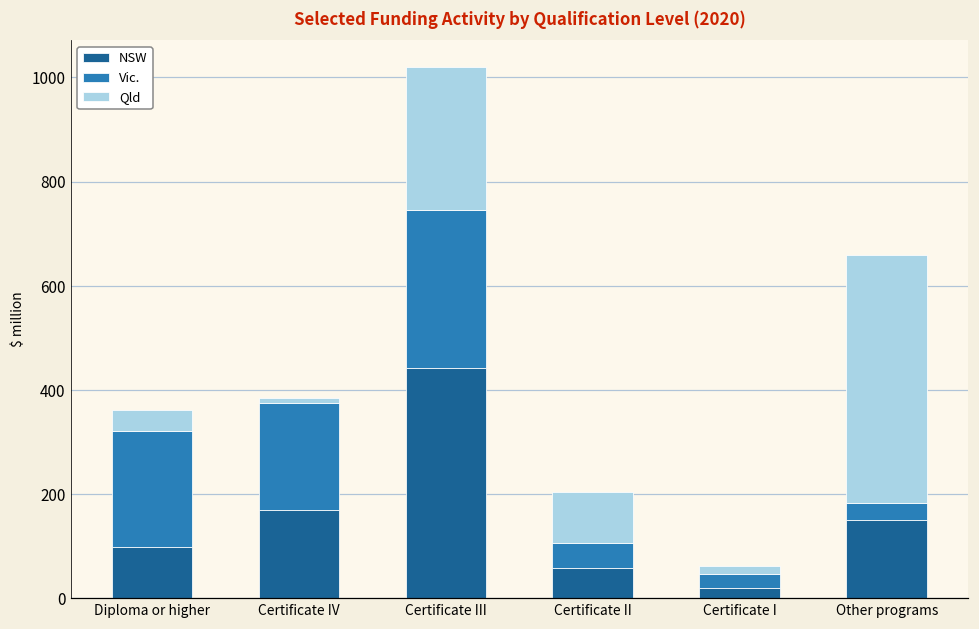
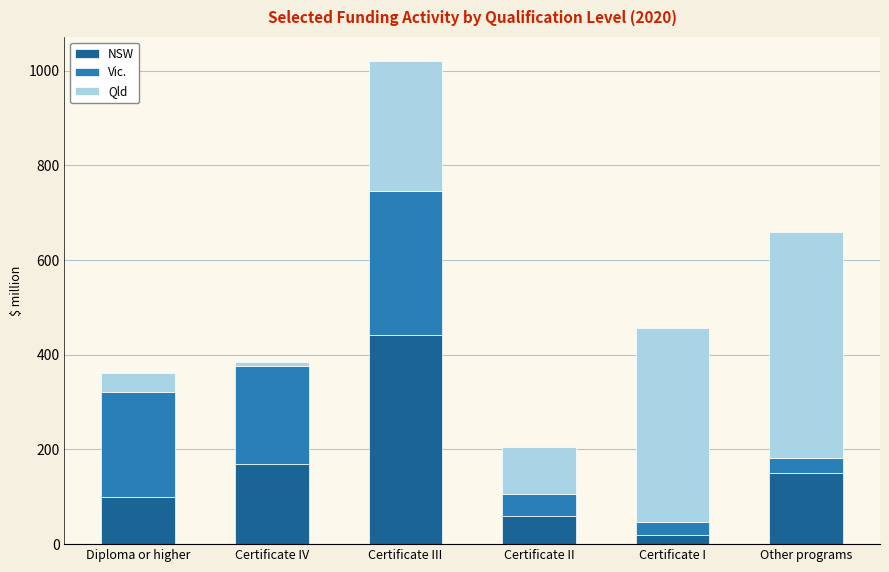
  {
    "Qld": {
      "Diploma or higher": 40,
      "Certificate IV": 10,
      "Certificate III": 270,
      "Certificate II": 100,
-     "Certificate I": 10,
+     "Certificate I": 410,
      "Other programs": 480
    }
  }
